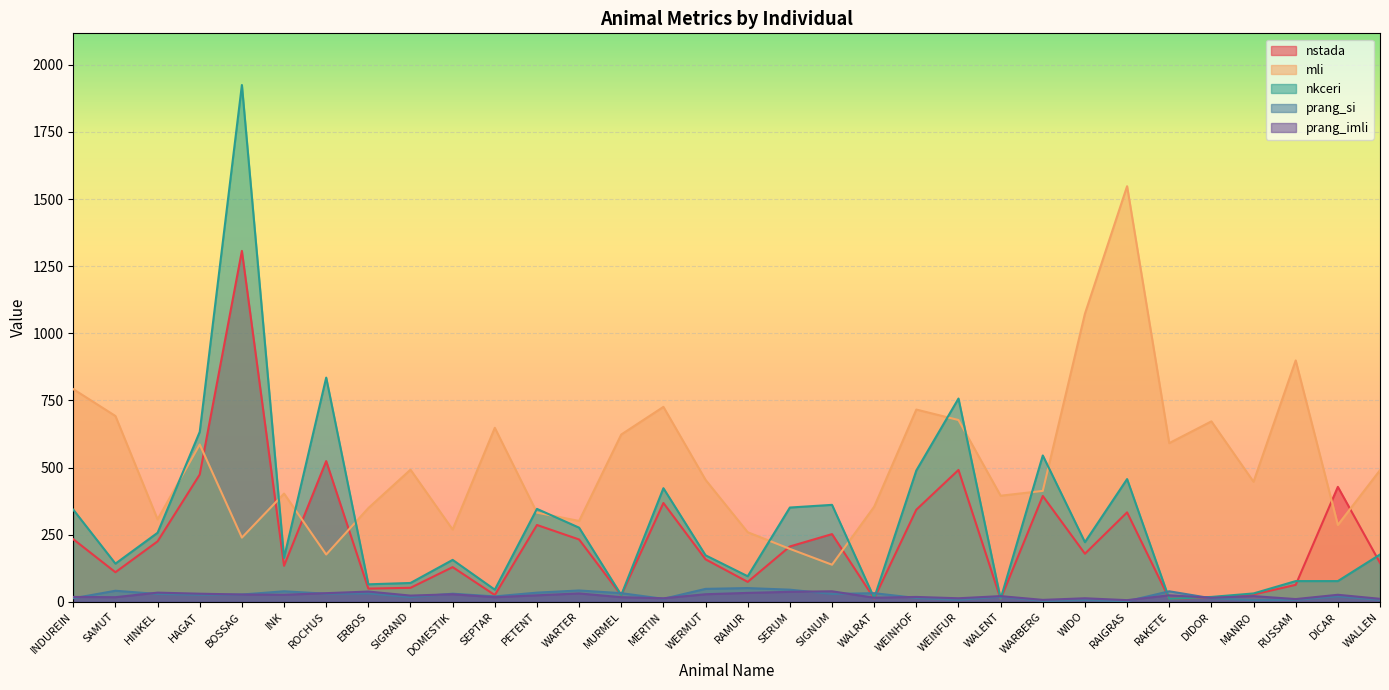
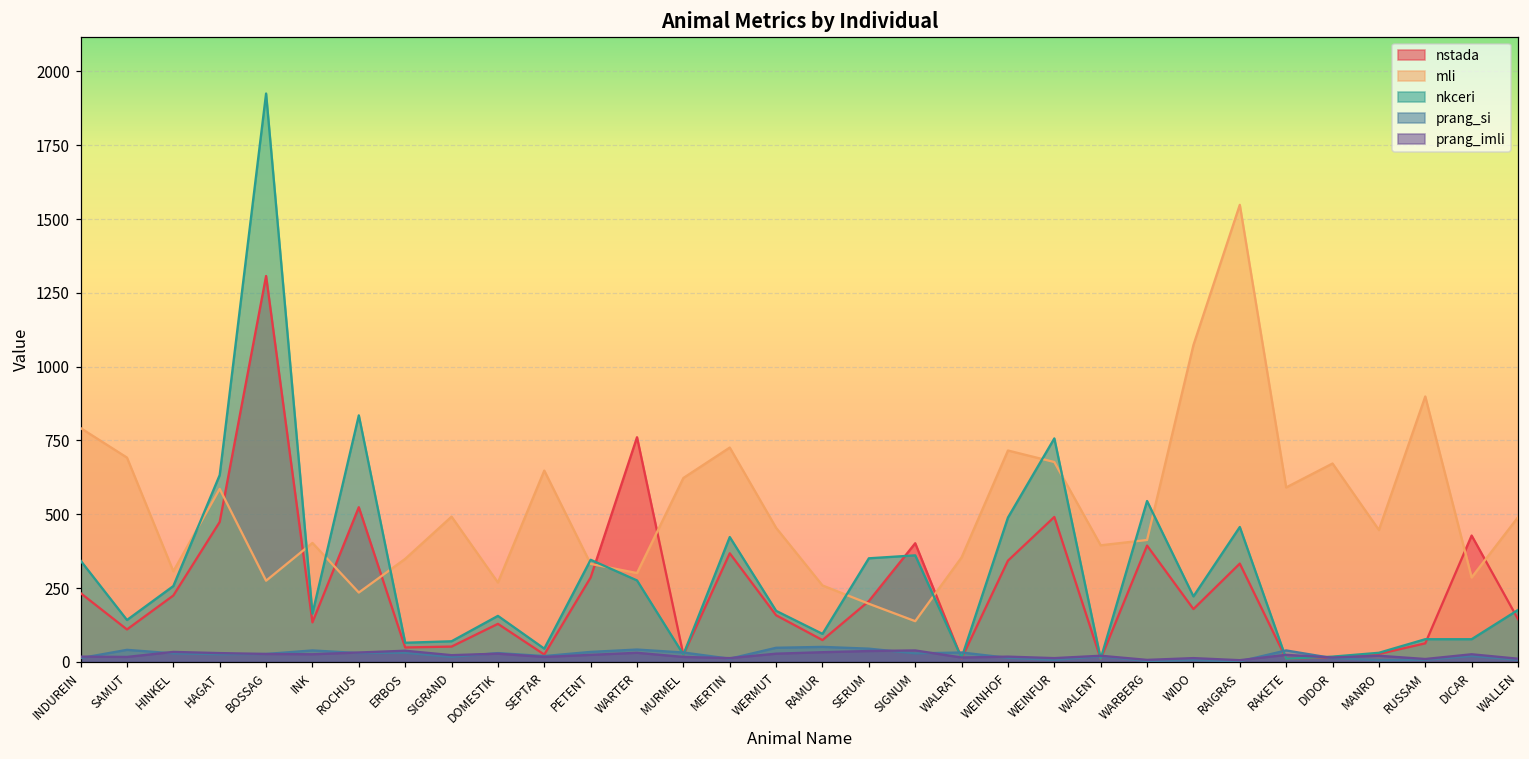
  {
    "nstada": {
      "INDUREIN": 230,
      "SAMUT": 110,
      "HINKEL": 230,
      "HAGAT": 470,
      "BOSSAG": 1310,
      "INK": 130,
      "ROCHUS": 520,
      "ERBOS": 50,
      "SIGRAND": 50,
      "DOMESTIK": 130,
      "PETENT": 290,
-     "WARTER": 230,
+     "WARTER": 760,
      "MERTIN": 370,
      "WERMUT": 160,
      "RAMUR": 70,
-     "SIGNUM": 250,
+     "SIGNUM": 400,
      "WEINHOF": 340,
      "WEINFUR": 490,
      "WARBERG": 390,
      "WIDO": 180,
      "RAIGRAS": 330,
      "RUSSAM": 60,
      "DICAR": 430,
      "WALLEN": 150
    },
    "mli": {
      "INDUREIN": 790,
      "SAMUT": 690,
      "HINKEL": 310,
      "HAGAT": 590,
-     "BOSSAG": 240,
+     "BOSSAG": 280,
      "INK": 400,
-     "ROCHUS": 180,
+     "ROCHUS": 240,
      "ERBOS": 350,
      "SIGRAND": 490,
      "DOMESTIK": 270,
      "SEPTAR": 650,
      "PETENT": 330,
      "WARTER": 300,
      "MURMEL": 620,
      "MERTIN": 730,
      "WERMUT": 450,
      "RAMUR": 260,
      "SIGNUM": 140,
      "WALRAT": 350,
      "WEINHOF": 720,
      "WEINFUR": 680,
      "WALENT": 400,
      "WARBERG": 410,
      "WIDO": 1070,
      "RAIGRAS": 1550,
      "RAKETE": 590,
      "DIDOR": 670,
      "MANRO": 450,
      "RUSSAM": 900,
      "DICAR": 290,
      "WALLEN": 490
    }
  }
